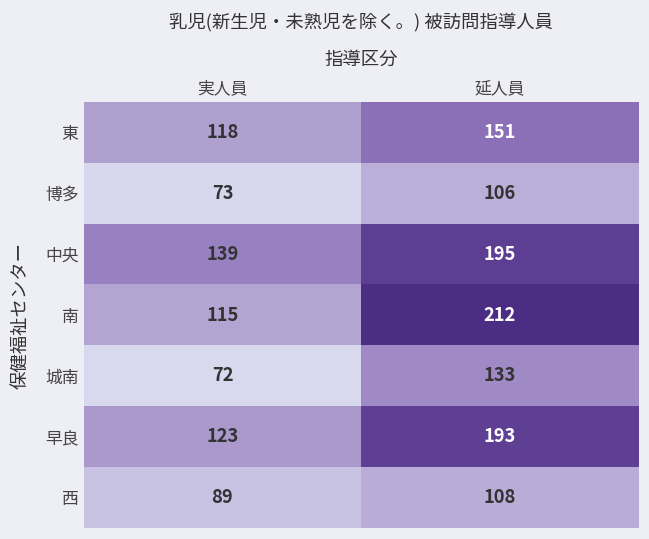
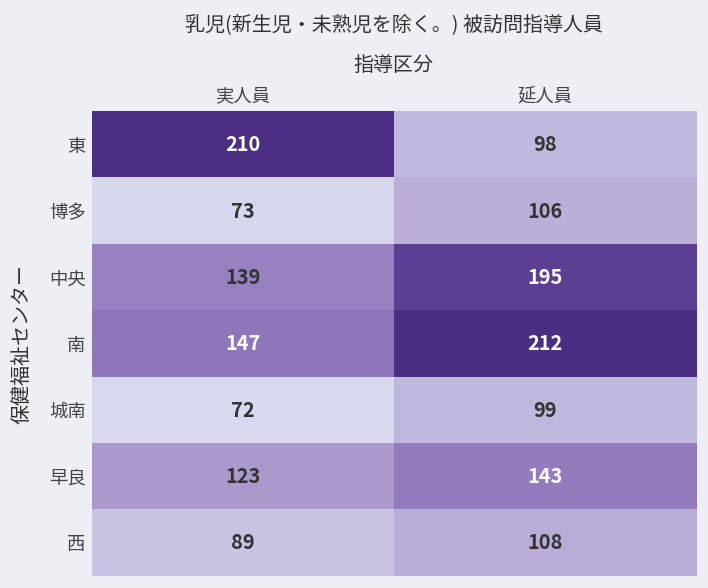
  {
    "東": {
-     "実人員": 118,
-     "延人員": 151
+     "実人員": 210,
+     "延人員": 98
    },
    "博多": {
      "実人員": 73,
      "延人員": 106
    },
    "中央": {
      "実人員": 139,
      "延人員": 195
    },
    "南": {
-     "実人員": 115,
+     "実人員": 147,
      "延人員": 212
    },
    "城南": {
      "実人員": 72,
-     "延人員": 133
+     "延人員": 99
    },
    "早良": {
      "実人員": 123,
-     "延人員": 193
+     "延人員": 143
    },
    "西": {
      "実人員": 89,
      "延人員": 108
    }
  }
